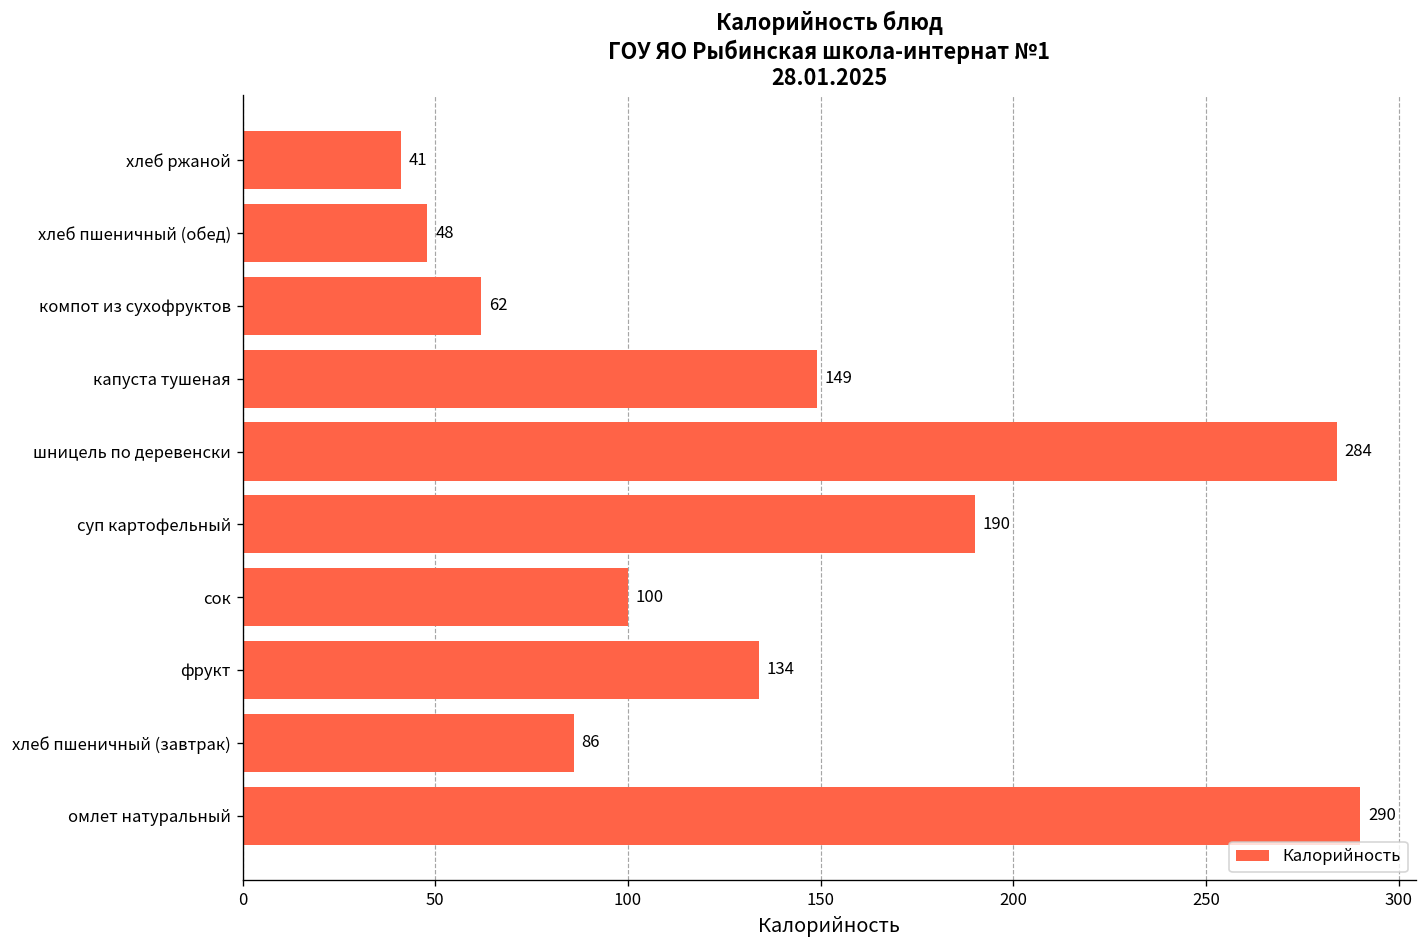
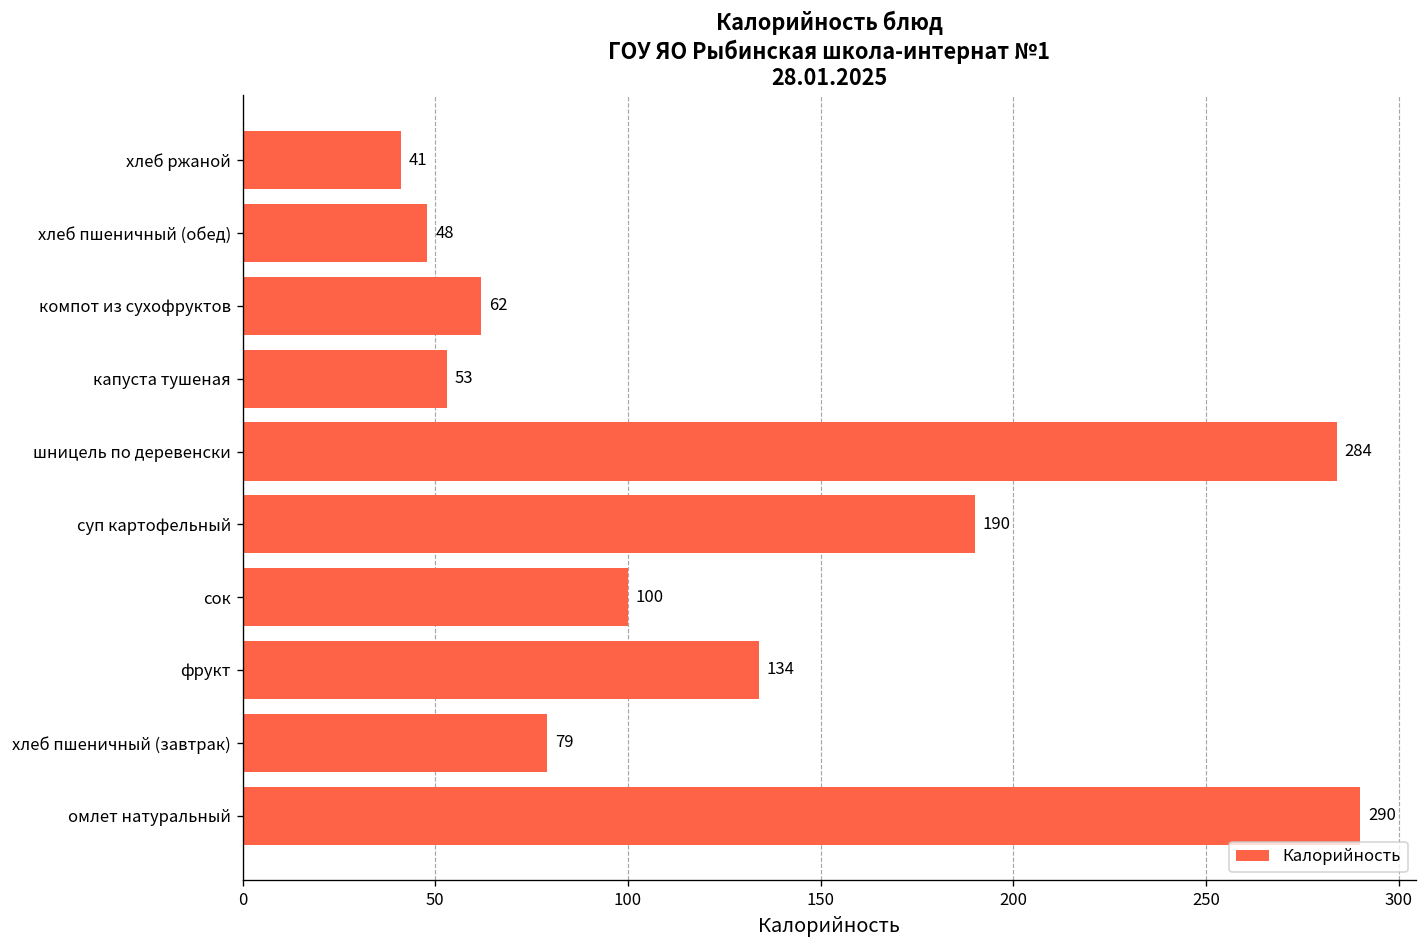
  {
    "хлеб ржаной": 41,
    "хлеб пшеничный (обед)": 48,
    "компот из сухофруктов": 62,
-   "капуста тушеная": 149,
+   "капуста тушеная": 53,
    "шницель по деревенски": 284,
    "суп картофельный": 190,
    "сок": 100,
    "фрукт": 134,
-   "хлеб пшеничный (завтрак)": 86,
+   "хлеб пшеничный (завтрак)": 79,
    "омлет натуральный": 290
  }
